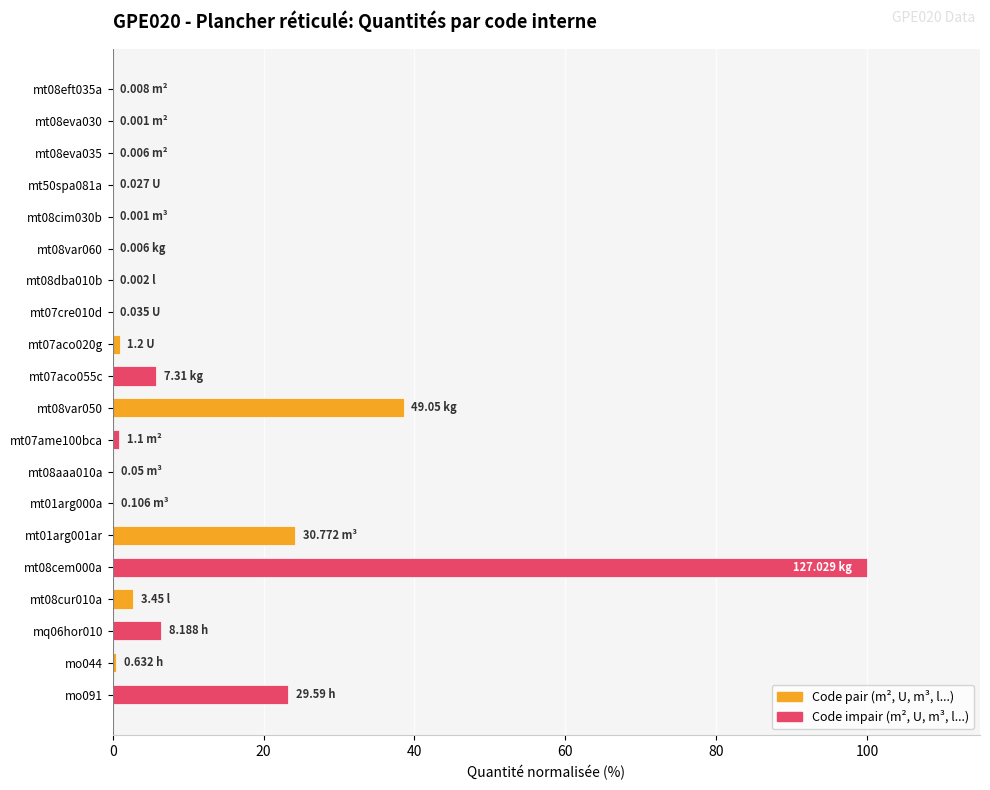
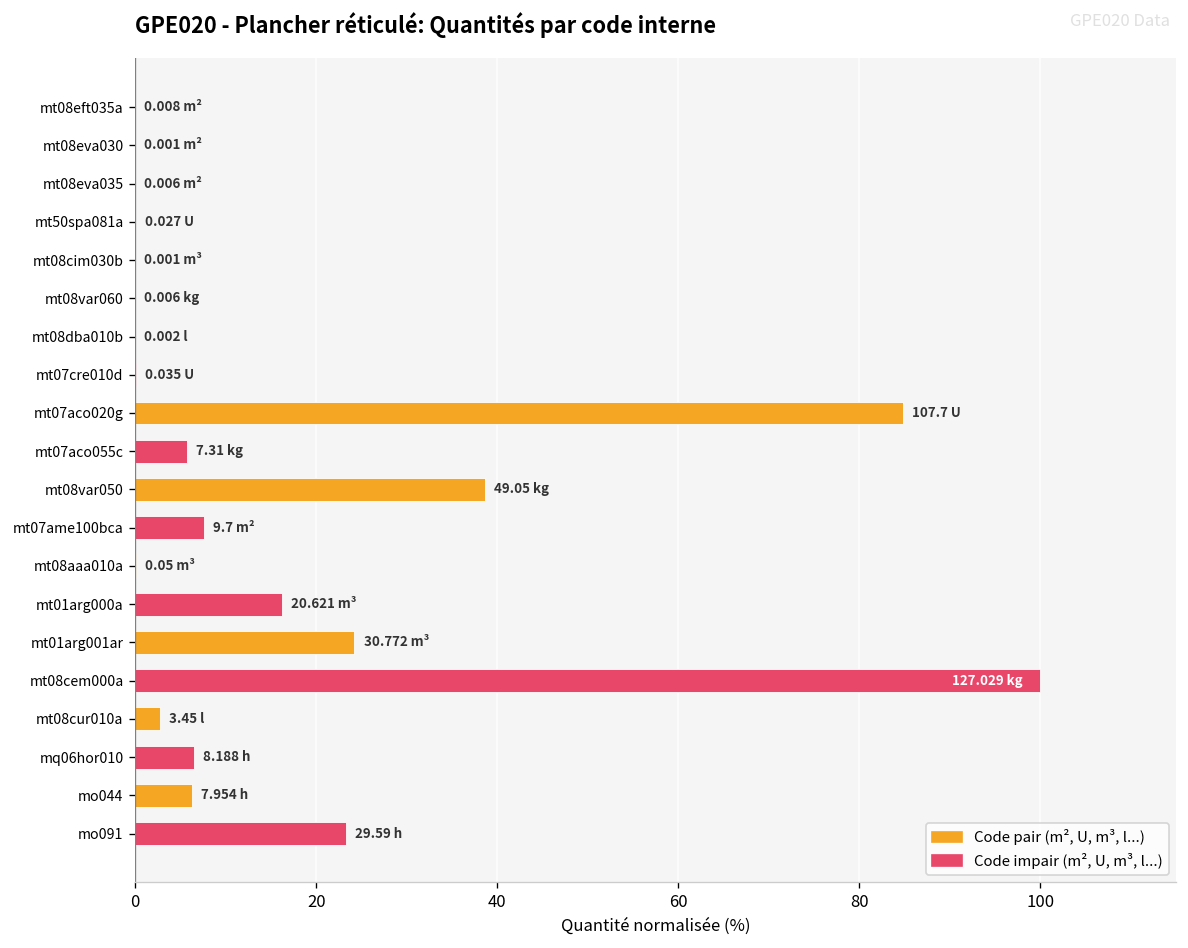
  {
    "mt08eva030": 0.001,
    "mt08cim030b": 0.001,
    "mt08dba010b": 0.002,
-   "mt07aco020g": 1.2,
-   "mt07ame100bca": 1.1,
-   "mt01arg000a": 0.106,
-   "mo044": 0.632
+   "mt07aco020g": 107.7,
+   "mt07ame100bca": 9.7,
+   "mt01arg000a": 20.621,
+   "mo044": 7.954
  }
